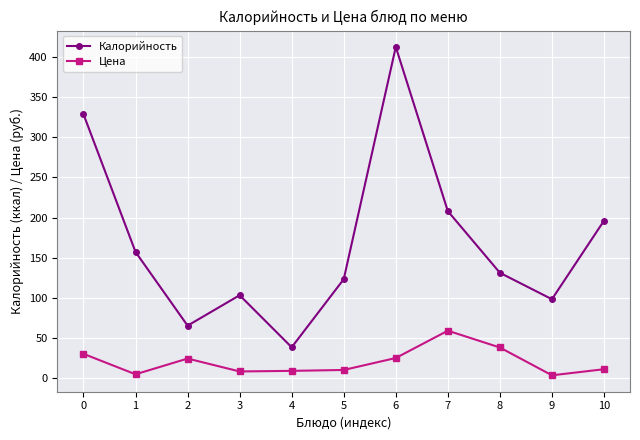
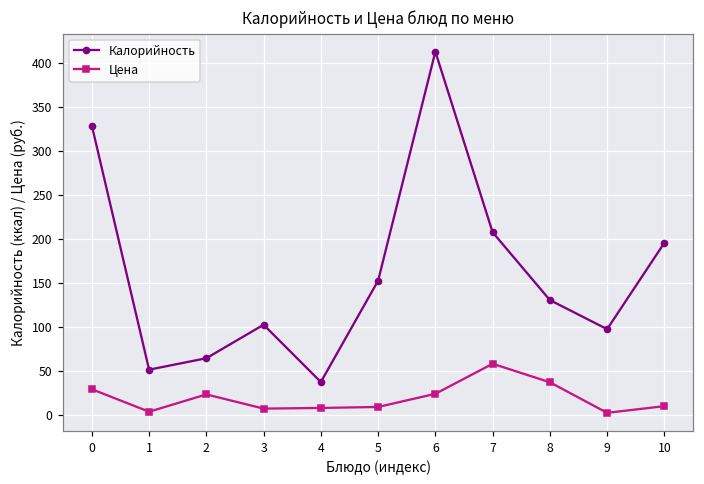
  {
    "Калорийность": {
      "0": 330,
-     "1": 160,
+     "1": 50,
      "2": 70,
      "3": 100,
      "4": 40,
-     "5": 120,
+     "5": 150,
      "6": 410,
      "7": 210,
      "8": 130,
      "9": 100,
      "10": 200
    },
    "Цена": {
      "0": 30,
      "1": 0,
      "2": 20,
      "3": 10,
      "4": 10,
      "5": 10,
      "6": 20,
      "7": 60,
      "8": 40,
      "9": 0,
      "10": 10
    }
  }
